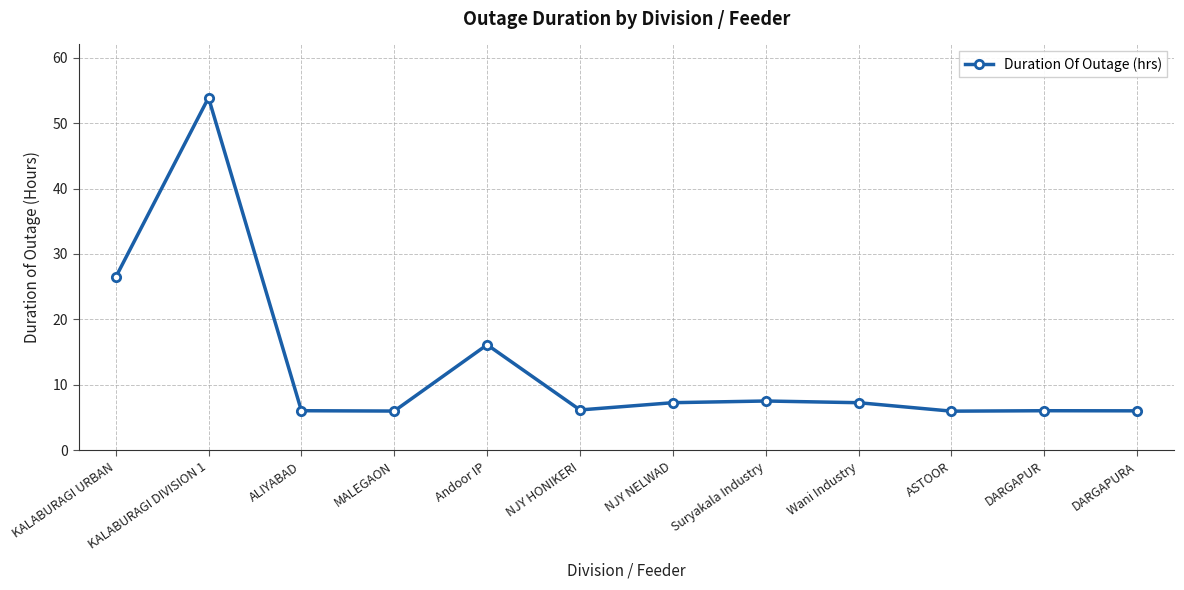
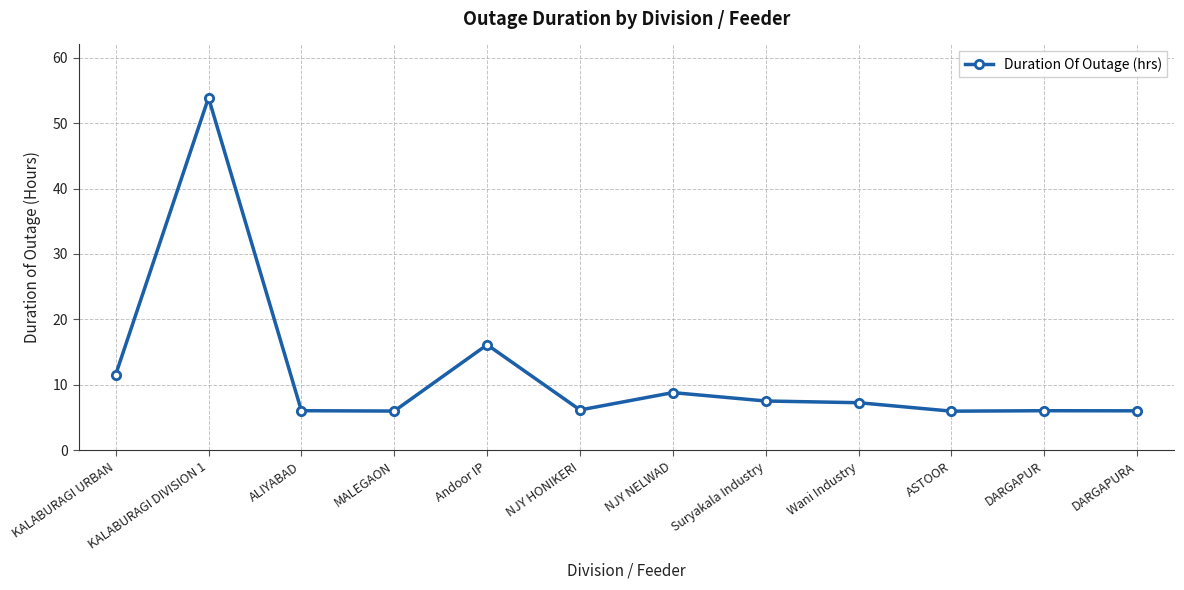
  {
-   "KALABURAGI URBAN": 26,
+   "KALABURAGI URBAN": 12,
    "KALABURAGI DIVISION 1": 54,
    "ALIYABAD": 6,
    "MALEGAON": 6,
    "Andoor IP": 16,
    "NJY HONIKERI": 6,
-   "NJY NELWAD": 7,
+   "NJY NELWAD": 9,
    "Suryakala Industry": 8,
    "Wani Industry": 7,
    "ASTOOR": 6,
    "DARGAPUR": 6,
    "DARGAPURA": 6
  }
